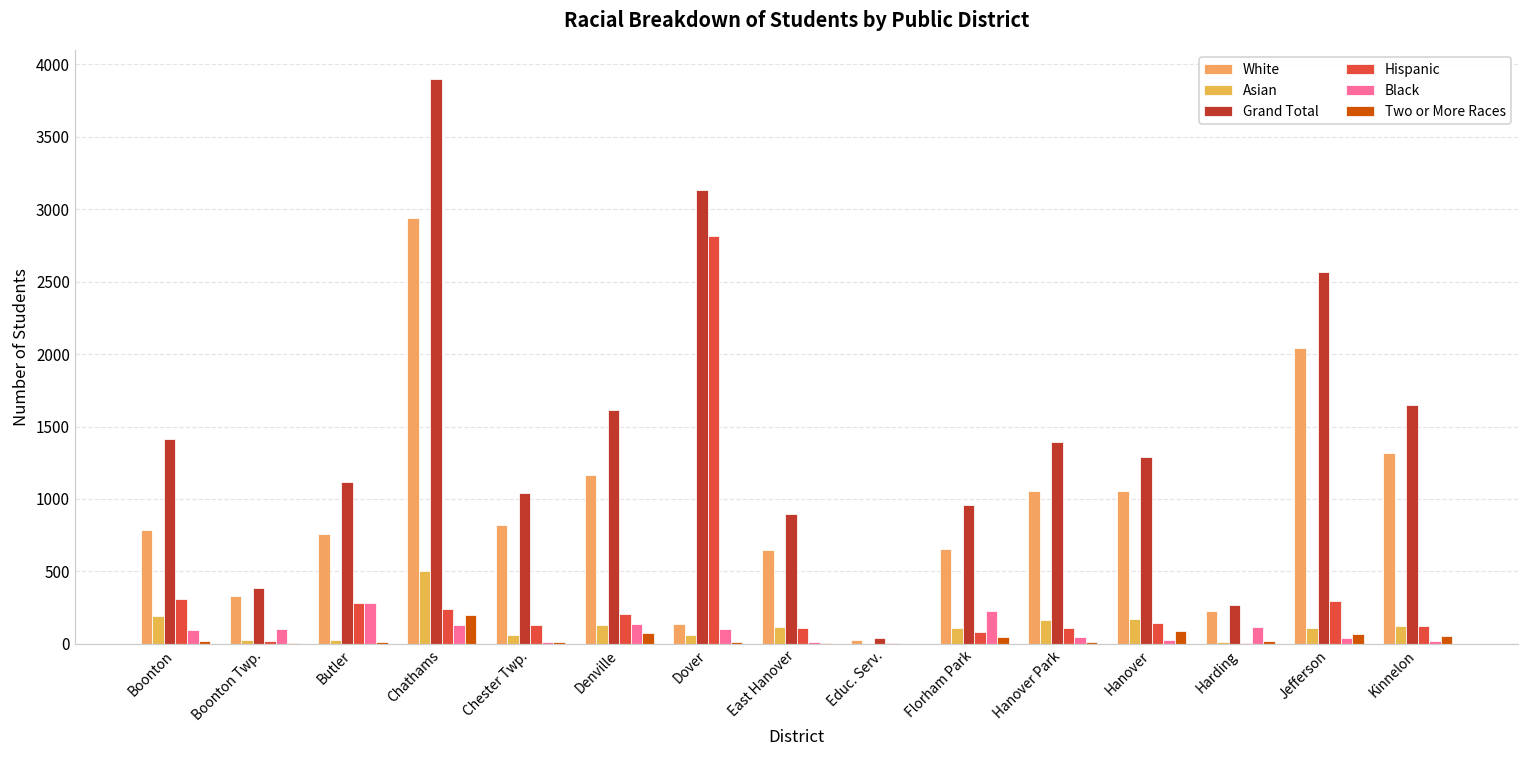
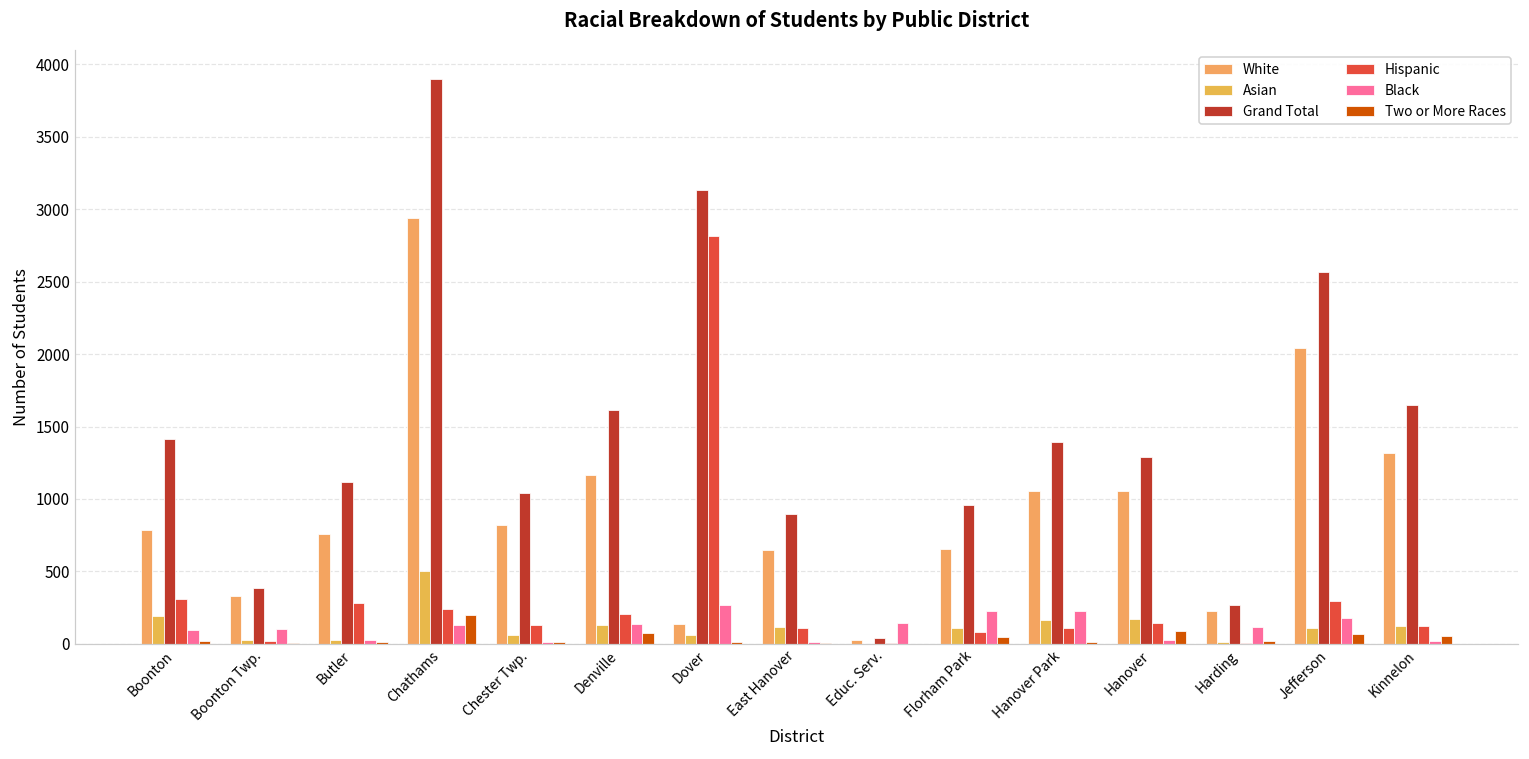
  {
    "Black": {
      "Boonton": 90,
      "Boonton Twp.": 100,
-     "Butler": 290,
+     "Butler": 30,
      "Chathams": 130,
      "Denville": 140,
-     "Dover": 100,
-     "Educ. Serv.": 0,
+     "Dover": 270,
+     "Educ. Serv.": 140,
      "Florham Park": 220,
-     "Hanover Park": 50,
+     "Hanover Park": 230,
      "Hanover": 20,
      "Harding": 110,
-     "Jefferson": 40,
+     "Jefferson": 180,
      "Kinnelon": 20
    }
  }
